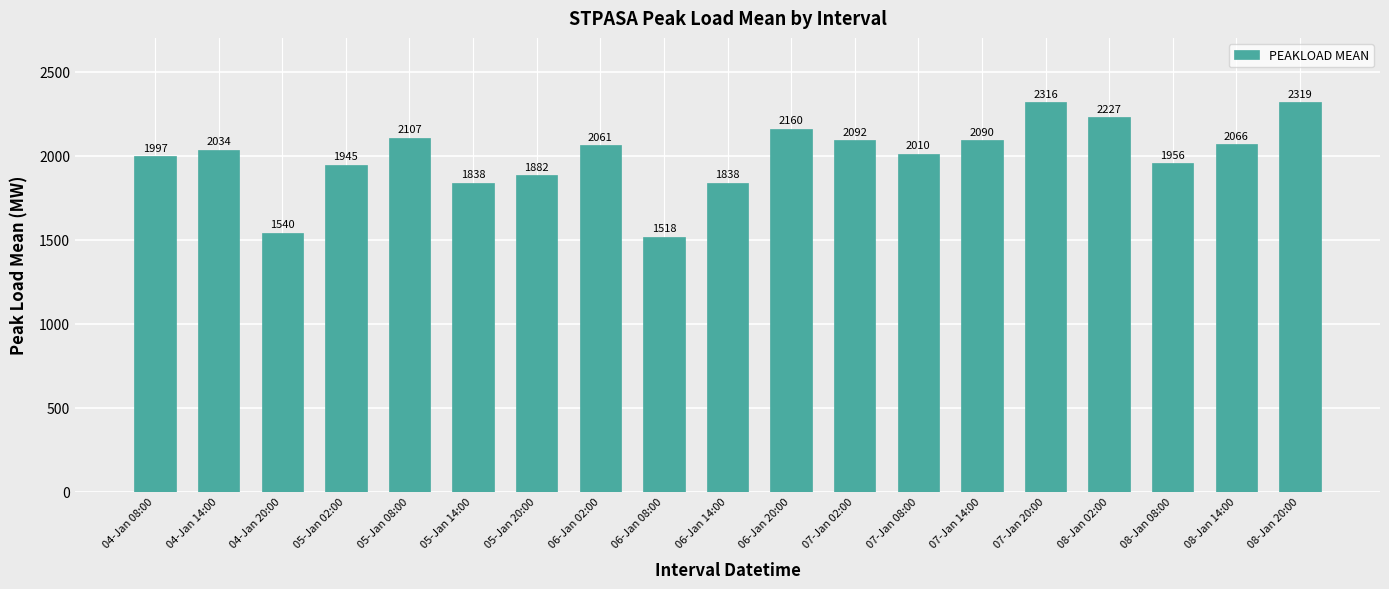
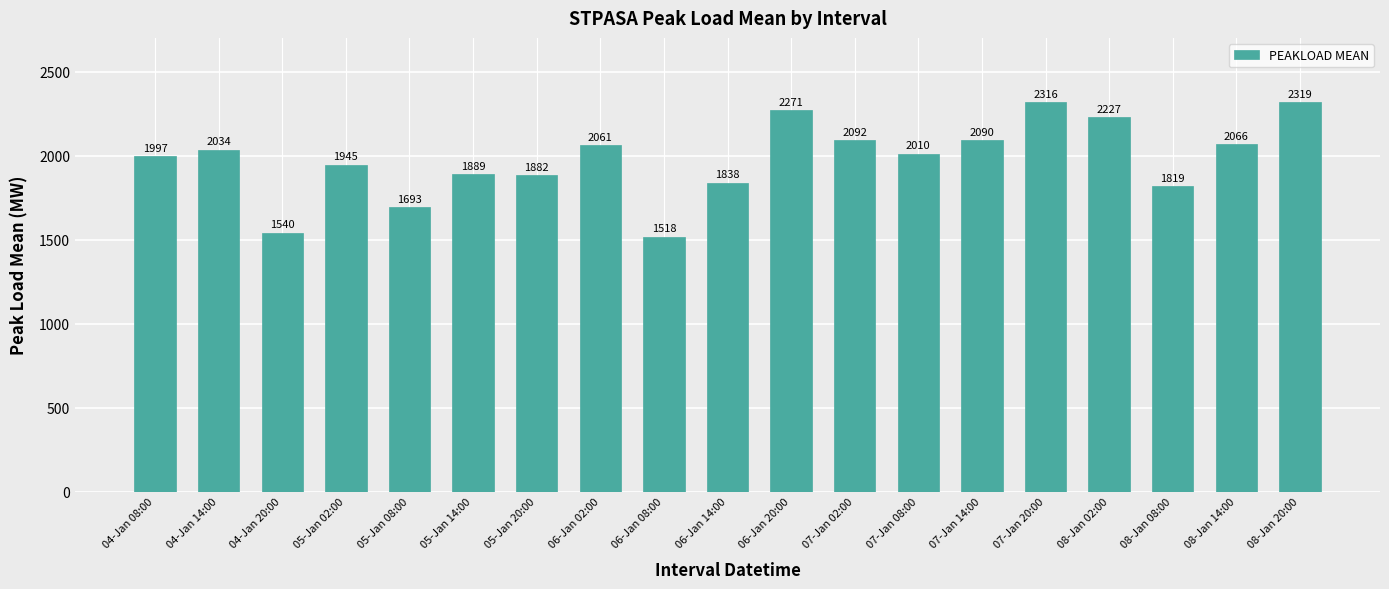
  {
    "04-Jan 08:00": 1997,
    "04-Jan 14:00": 2034,
    "04-Jan 20:00": 1540,
    "05-Jan 02:00": 1945,
-   "05-Jan 08:00": 2107,
-   "05-Jan 14:00": 1838,
+   "05-Jan 08:00": 1693,
+   "05-Jan 14:00": 1889,
    "05-Jan 20:00": 1882,
    "06-Jan 02:00": 2061,
    "06-Jan 08:00": 1518,
    "06-Jan 14:00": 1838,
-   "06-Jan 20:00": 2160,
+   "06-Jan 20:00": 2271,
    "07-Jan 02:00": 2092,
    "07-Jan 08:00": 2010,
    "07-Jan 14:00": 2090,
    "07-Jan 20:00": 2316,
    "08-Jan 02:00": 2227,
-   "08-Jan 08:00": 1956,
+   "08-Jan 08:00": 1819,
    "08-Jan 14:00": 2066,
    "08-Jan 20:00": 2319
  }
